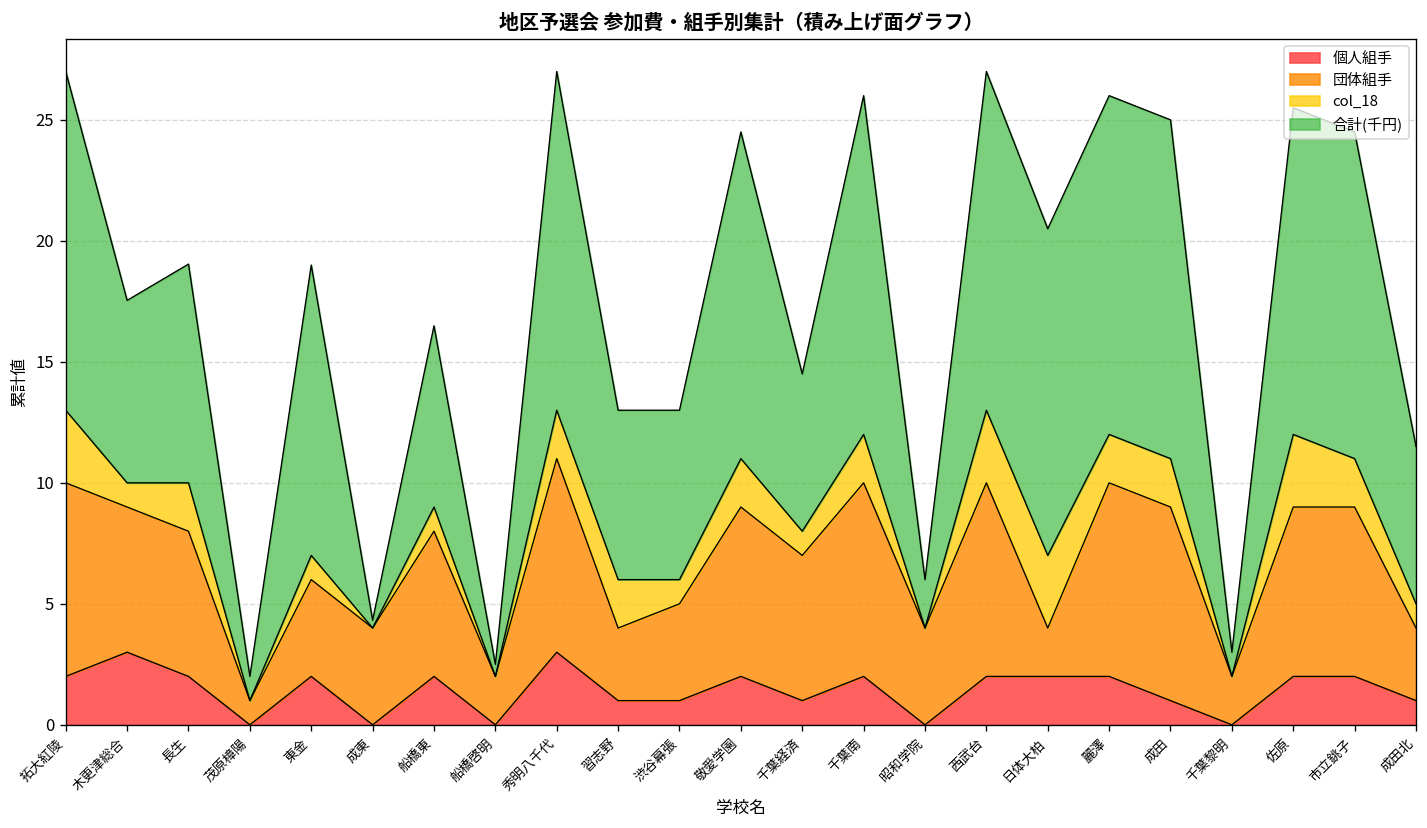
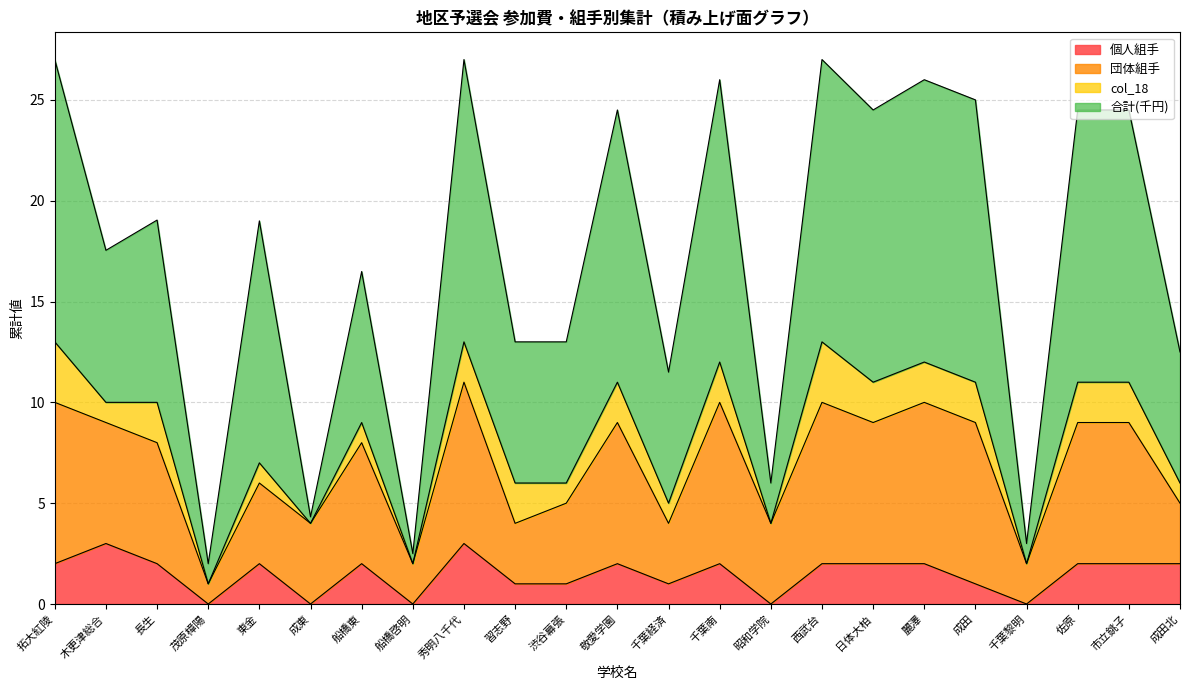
  {
    "個人組手": {
      "拓大紅陵": 2,
      "木更津総合": 3,
      "長生": 2,
      "茂原樟陽": 0,
      "東金": 2,
      "成東": 0,
      "船橋東": 2,
      "船橋啓明": 0,
      "秀明八千代": 3,
      "習志野": 1,
      "渋谷幕張": 1,
      "敬愛学園": 2,
      "千葉経済": 1,
      "千葉南": 2,
      "昭和学院": 0,
      "西武台": 2,
      "日体大柏": 2,
      "麗澤": 2,
      "成田": 1,
      "千葉黎明": 0,
      "佐原": 2,
      "市立銚子": 2,
-     "成田北": 1
+     "成田北": 2
    },
    "団体組手": {
      "拓大紅陵": 8,
      "木更津総合": 6,
      "長生": 6,
      "東金": 4,
      "船橋東": 6,
      "秀明八千代": 8,
      "習志野": 3,
      "渋谷幕張": 4,
      "敬愛学園": 7,
-     "千葉経済": 6,
+     "千葉経済": 3,
      "千葉南": 8,
      "西武台": 8,
-     "日体大柏": 2,
+     "日体大柏": 7,
      "麗澤": 8,
      "成田": 8,
      "佐原": 7,
      "市立銚子": 7,
      "成田北": 3
    },
    "col_18": {
      "拓大紅陵": 3,
      "木更津総合": 1,
      "長生": 2,
      "東金": 1,
      "船橋東": 1,
      "秀明八千代": 2,
      "習志野": 2,
      "渋谷幕張": 1,
      "敬愛学園": 2,
      "千葉経済": 1,
      "千葉南": 2,
      "西武台": 3,
-     "日体大柏": 3,
+     "日体大柏": 2,
      "麗澤": 2,
      "成田": 2,
-     "佐原": 3,
+     "佐原": 2,
      "市立銚子": 2,
      "成田北": 1
    },
    "合計(千円)": {
      "拓大紅陵": 14,
      "木更津総合": 7.5,
      "長生": 9,
      "茂原樟陽": 1,
      "東金": 12,
      "成東": 0.3,
      "船橋東": 7.5,
      "船橋啓明": 0.5,
      "秀明八千代": 14,
      "習志野": 7,
      "渋谷幕張": 7,
      "敬愛学園": 13.5,
      "千葉経済": 6.5,
      "千葉南": 14,
      "昭和学院": 2,
      "西武台": 14,
      "日体大柏": 13.5,
      "麗澤": 14,
      "成田": 14,
      "千葉黎明": 1,
      "成田北": 6.5
    }
  }
